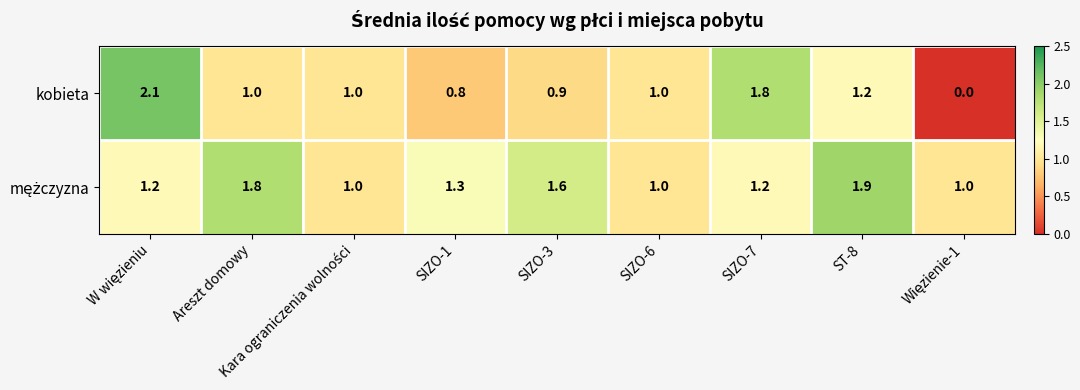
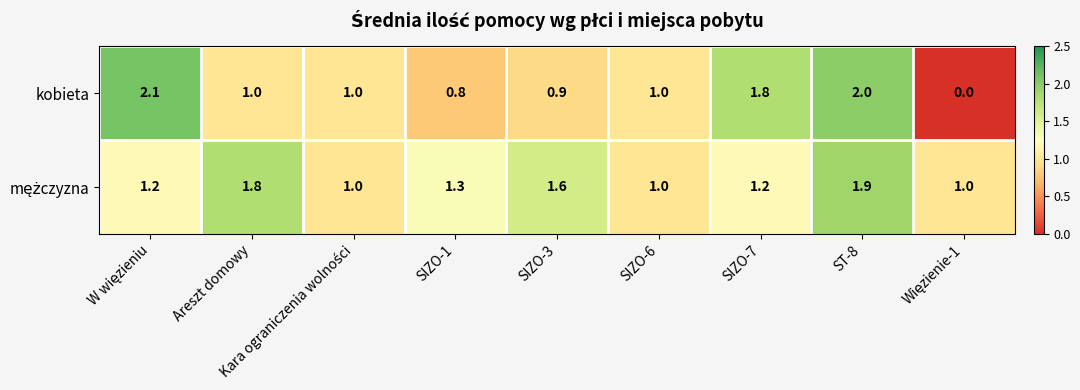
  {
    "kobieta": {
      "W więzieniu": 2.1,
      "Areszt domowy": 1.0,
      "Kara ograniczenia wolności": 1.0,
      "SIZO-1": 0.8,
      "SIZO-3": 0.9,
      "SIZO-6": 1.0,
      "SIZO-7": 1.8,
-     "ST-8": 1.2,
+     "ST-8": 2.0,
      "Więzienie-1": 0.0
    },
    "mężczyzna": {
      "W więzieniu": 1.2,
      "Areszt domowy": 1.8,
      "Kara ograniczenia wolności": 1.0,
      "SIZO-1": 1.3,
      "SIZO-3": 1.6,
      "SIZO-6": 1.0,
      "SIZO-7": 1.2,
      "ST-8": 1.9,
      "Więzienie-1": 1.0
    }
  }
